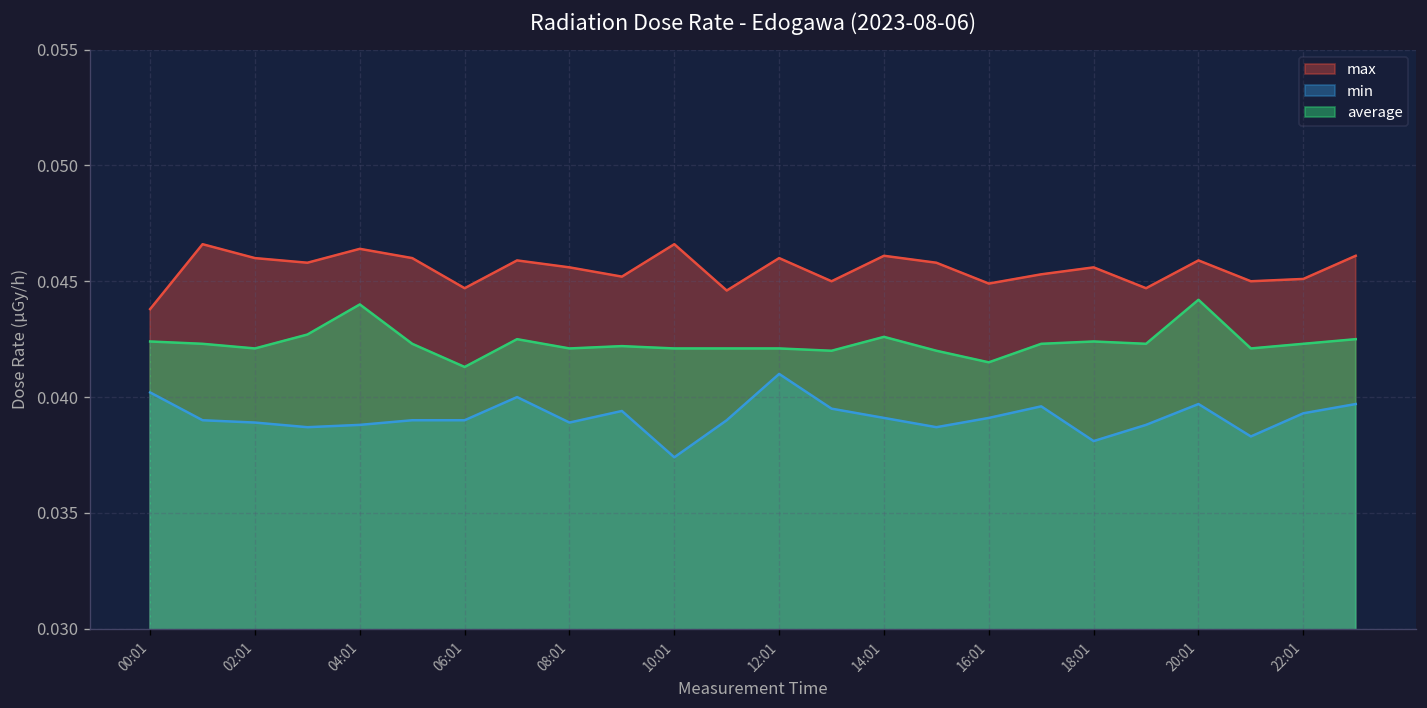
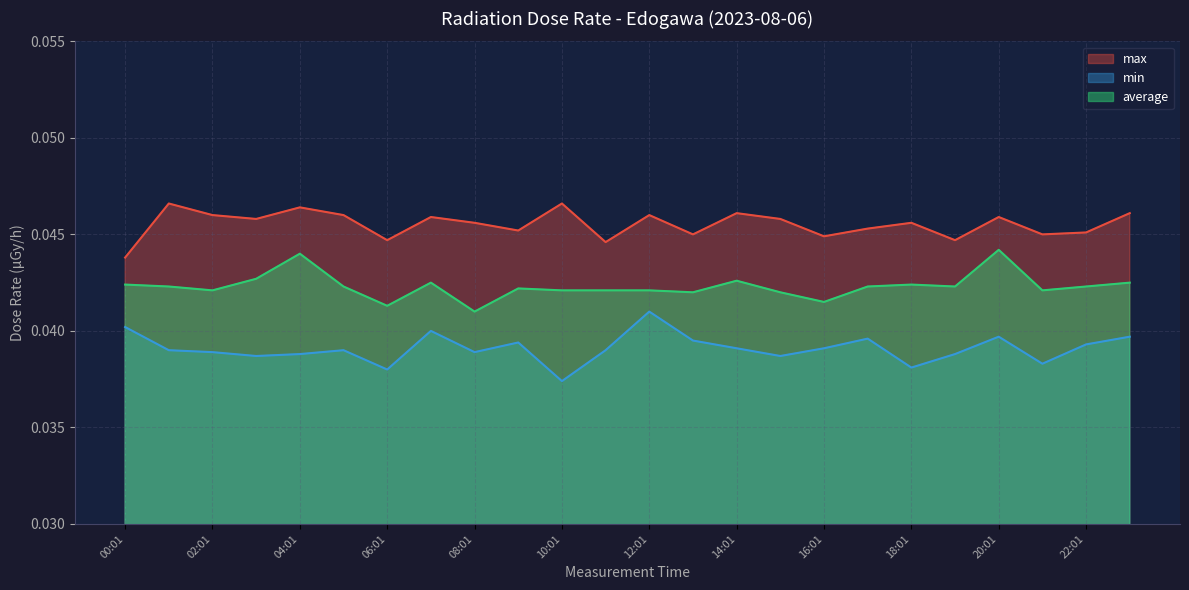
  {
    "max": {
      "00:01": 0.0438,
      "02:01": 0.0460,
      "04:01": 0.0464,
      "06:01": 0.0447,
      "08:01": 0.0456,
      "10:01": 0.0466,
      "12:01": 0.0460,
      "14:01": 0.0461,
      "16:01": 0.0449,
      "18:01": 0.0456,
      "20:01": 0.0459,
      "22:01": 0.0451
    },
    "min": {
      "00:01": 0.0402,
      "02:01": 0.039,
      "04:01": 0.0388,
-     "06:01": 0.039,
+     "06:01": 0.038,
      "08:01": 0.039,
      "10:01": 0.0374,
      "12:01": 0.041,
      "14:01": 0.039,
      "16:01": 0.039,
      "18:01": 0.038,
      "20:01": 0.0397,
      "22:01": 0.0393
    },
    "average": {
      "00:01": 0.0424,
      "02:01": 0.0421,
      "04:01": 0.0440,
      "06:01": 0.0413,
-     "08:01": 0.0421,
+     "08:01": 0.0410,
      "10:01": 0.0421,
      "12:01": 0.0421,
      "14:01": 0.0426,
      "16:01": 0.0415,
      "18:01": 0.0424,
      "20:01": 0.0442,
      "22:01": 0.0423
    }
  }
